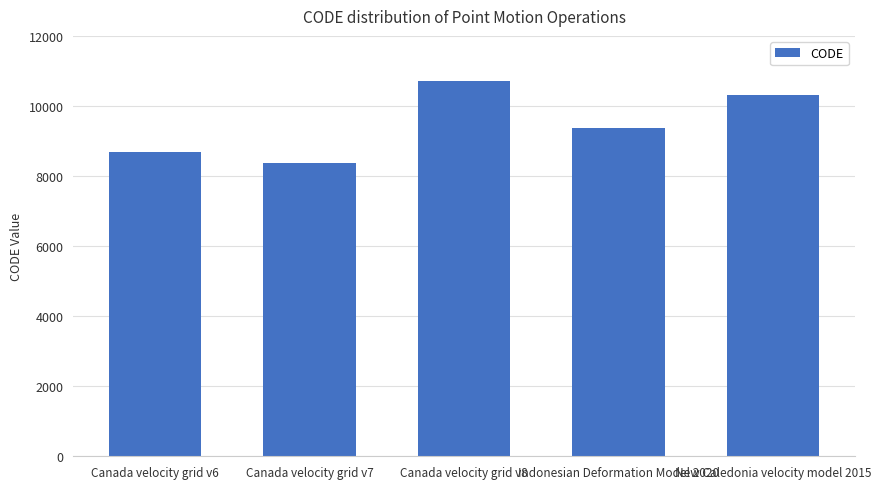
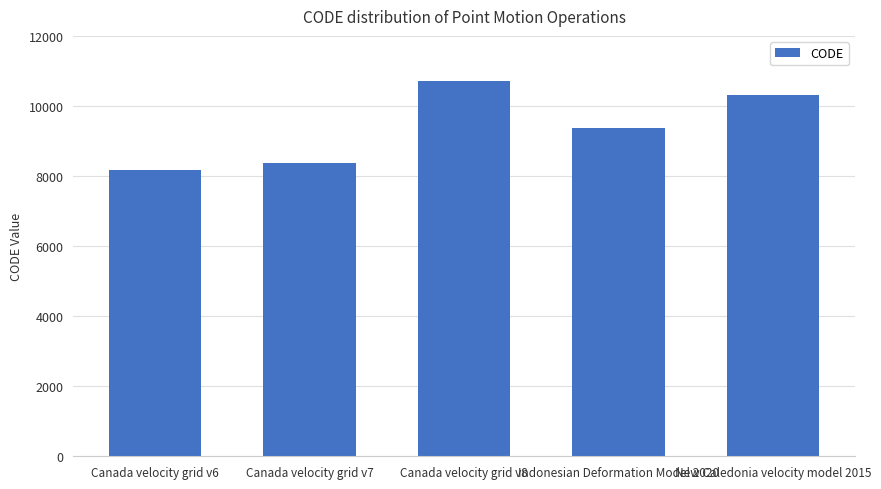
  {
-   "Canada velocity grid v6": 8700,
+   "Canada velocity grid v6": 8200,
    "Canada velocity grid v7": 8400,
    "Canada velocity grid v8": 10700
  }
